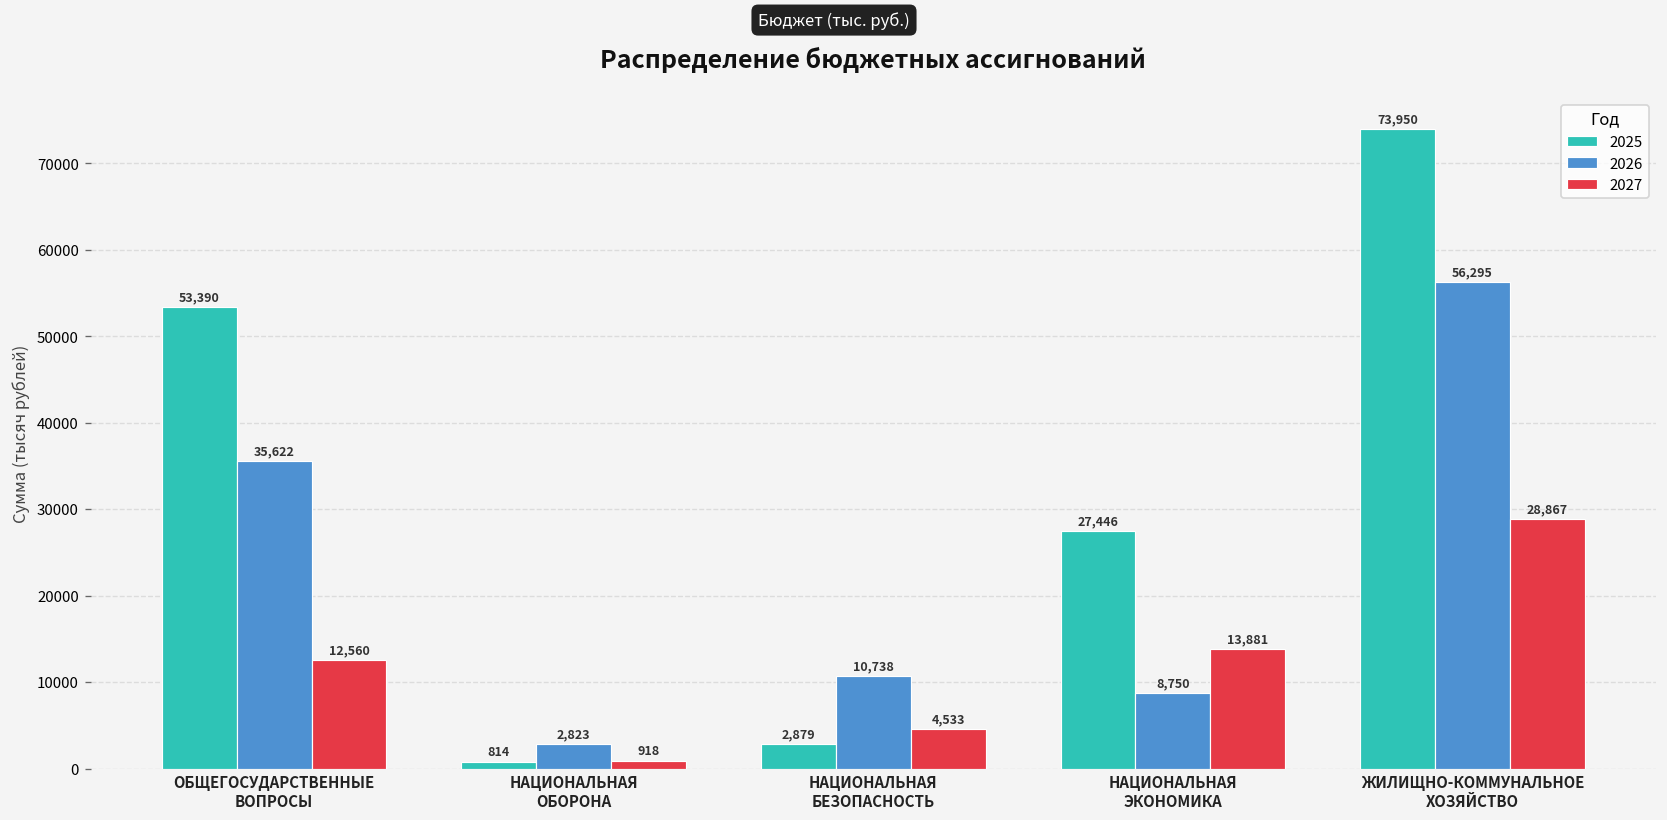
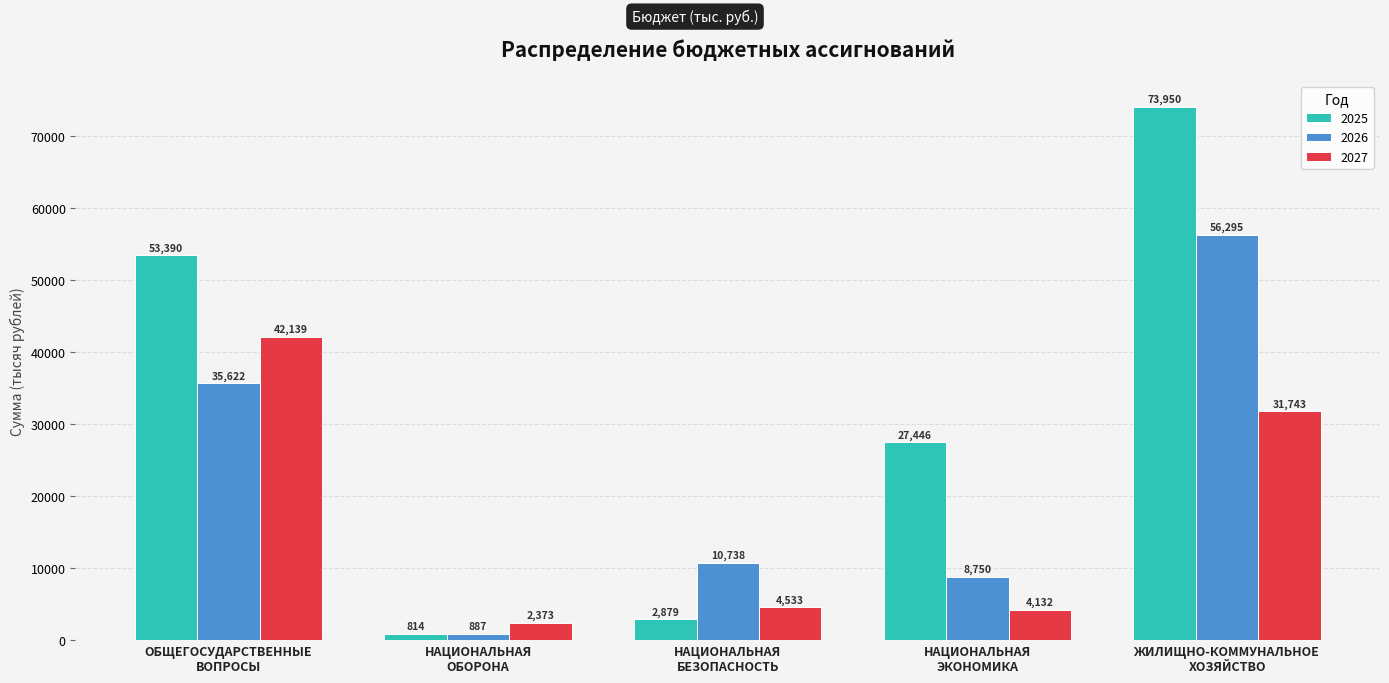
  {
    "2025": {
      "ОБЩЕГОСУДАРСТВЕННЫЕ ВОПРОСЫ": "53,390",
      "НАЦИОНАЛЬНАЯ ОБОРОНА": "814",
      "НАЦИОНАЛЬНАЯ БЕЗОПАСНОСТЬ": "2,879",
      "НАЦИОНАЛЬНАЯ ЭКОНОМИКА": "27,446",
      "ЖИЛИЩНО-КОММУНАЛЬНОЕ ХОЗЯЙСТВО": "73,950"
    },
    "2026": {
      "ОБЩЕГОСУДАРСТВЕННЫЕ ВОПРОСЫ": "35,622",
-     "НАЦИОНАЛЬНАЯ ОБОРОНА": "2,823",
+     "НАЦИОНАЛЬНАЯ ОБОРОНА": "887",
      "НАЦИОНАЛЬНАЯ БЕЗОПАСНОСТЬ": "10,738",
      "НАЦИОНАЛЬНАЯ ЭКОНОМИКА": "8,750",
      "ЖИЛИЩНО-КОММУНАЛЬНОЕ ХОЗЯЙСТВО": "56,295"
    },
    "2027": {
-     "ОБЩЕГОСУДАРСТВЕННЫЕ ВОПРОСЫ": "12,560",
-     "НАЦИОНАЛЬНАЯ ОБОРОНА": "918",
+     "ОБЩЕГОСУДАРСТВЕННЫЕ ВОПРОСЫ": "42,139",
+     "НАЦИОНАЛЬНАЯ ОБОРОНА": "2,373",
      "НАЦИОНАЛЬНАЯ БЕЗОПАСНОСТЬ": "4,533",
-     "НАЦИОНАЛЬНАЯ ЭКОНОМИКА": "13,881",
-     "ЖИЛИЩНО-КОММУНАЛЬНОЕ ХОЗЯЙСТВО": "28,867"
+     "НАЦИОНАЛЬНАЯ ЭКОНОМИКА": "4,132",
+     "ЖИЛИЩНО-КОММУНАЛЬНОЕ ХОЗЯЙСТВО": "31,743"
    }
  }
